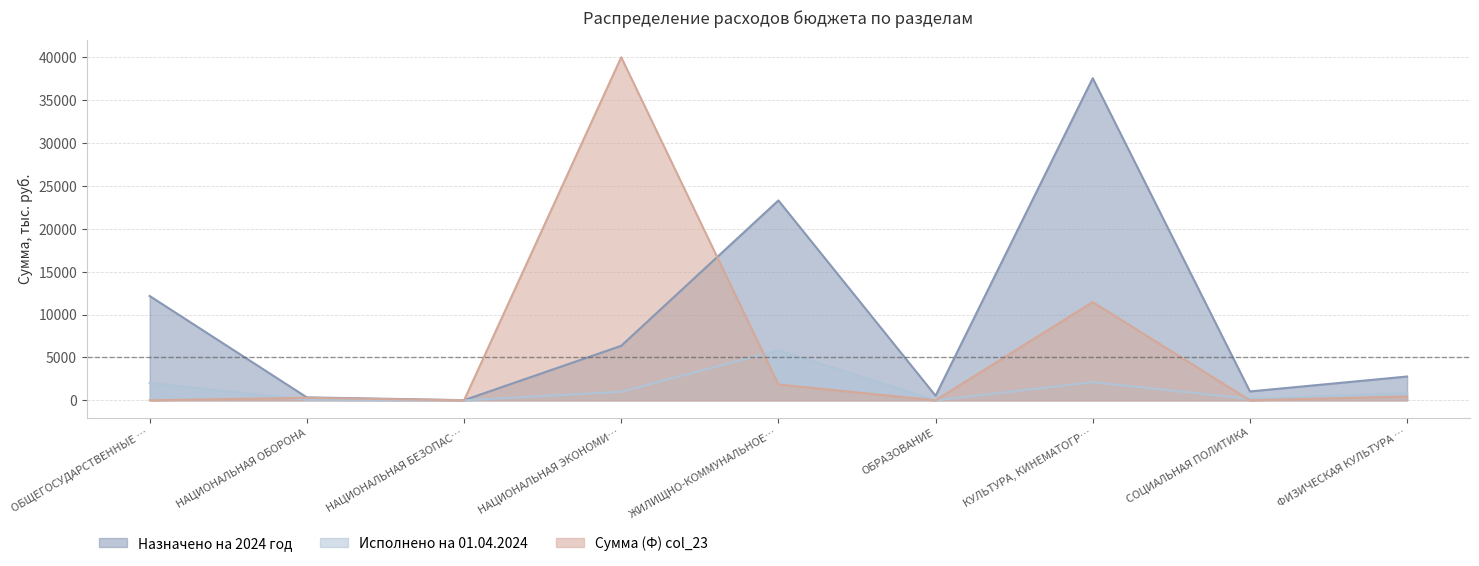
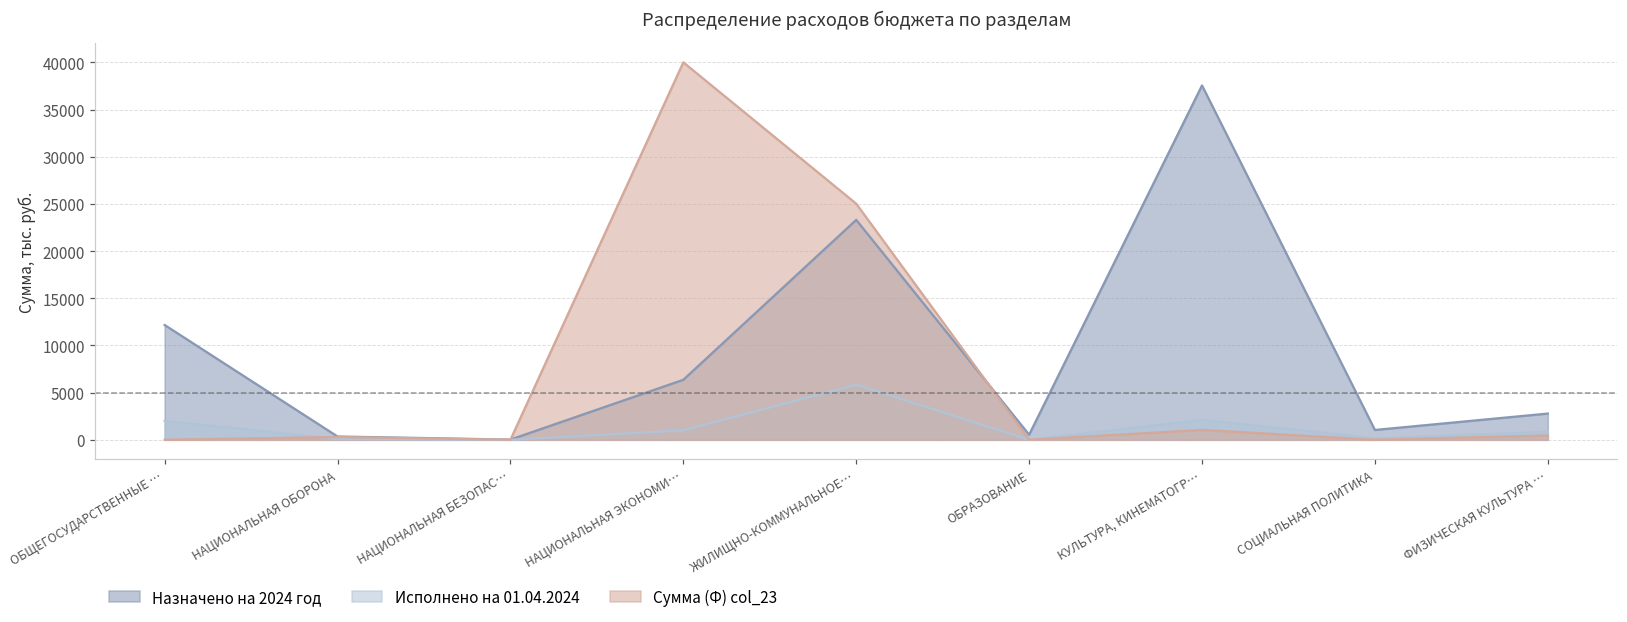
  {
    "Сумма (Ф) col_23": {
      "ОБЩЕГОСУДАРСТВЕННЫЕ …": 0,
      "НАЦИОНАЛЬНАЯ ЭКОНОМИ…": 40000,
-     "ЖИЛИЩНО-КОММУНАЛЬНОЕ…": 2000,
-     "КУЛЬТУРА, КИНЕМАТОГР…": 11000,
+     "ЖИЛИЩНО-КОММУНАЛЬНОЕ…": 25000,
+     "КУЛЬТУРА, КИНЕМАТОГР…": 1000,
      "ФИЗИЧЕСКАЯ КУЛЬТУРА …": 0
    }
  }
